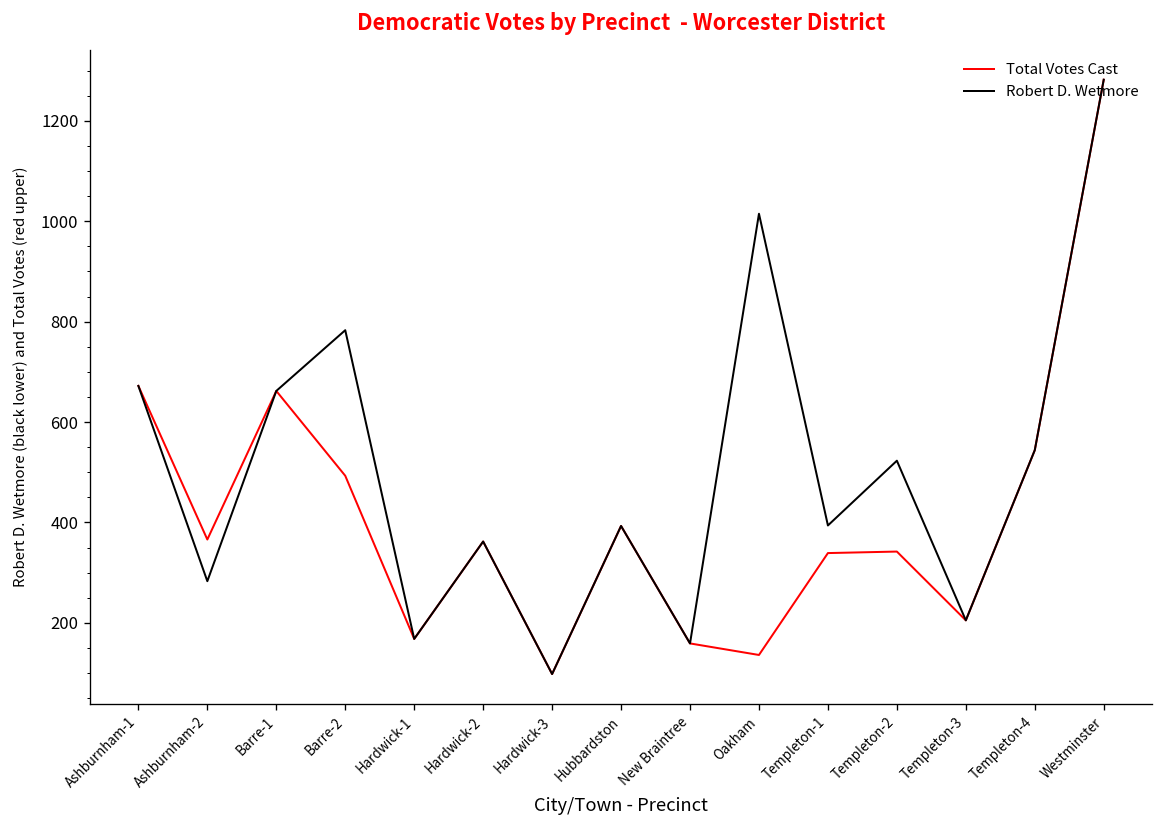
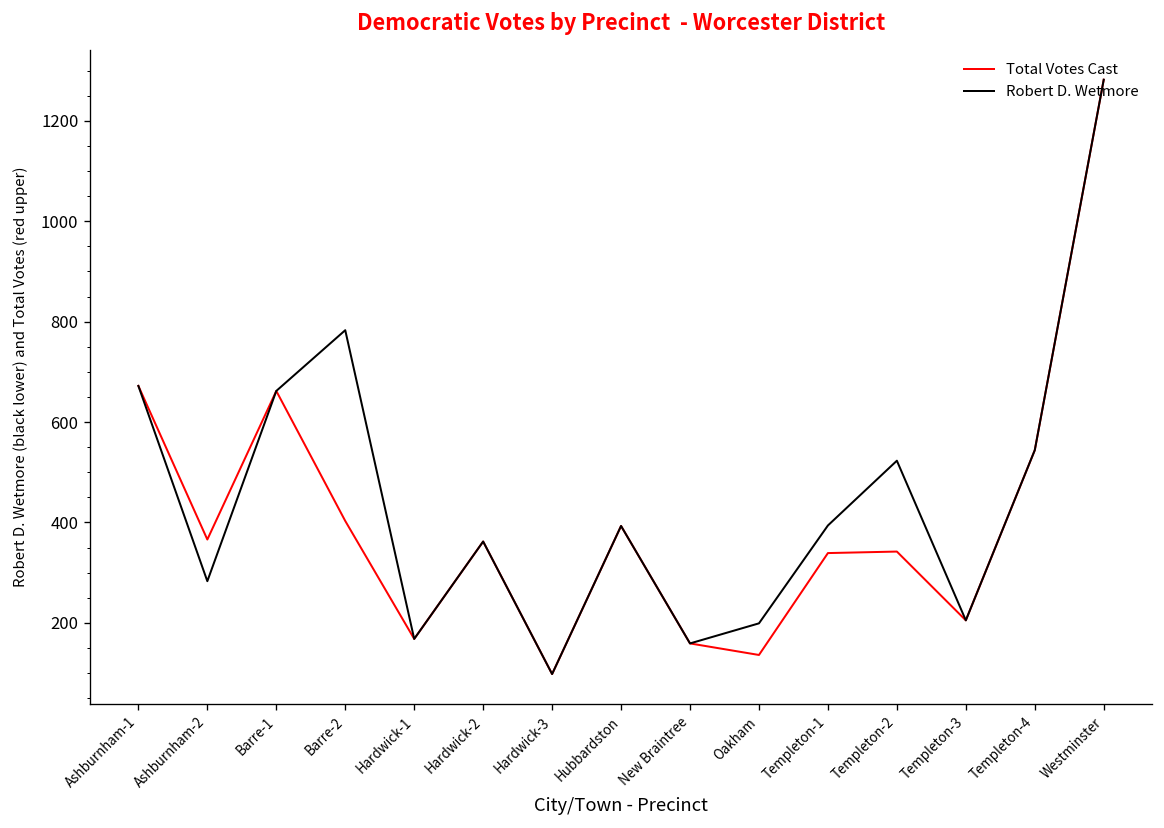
  {
    "Total Votes Cast": {
      "Ashburnham-2": 370,
-     "Barre-2": 490,
+     "Barre-2": 400,
      "Oakham": 140,
      "Templeton-1": 340,
      "Templeton-2": 340
    },
    "Robert D. Wetmore": {
      "Ashburnham-2": 280,
      "Barre-2": 780,
-     "Oakham": 1020,
+     "Oakham": 200,
      "Templeton-1": 390,
      "Templeton-2": 520
    }
  }
